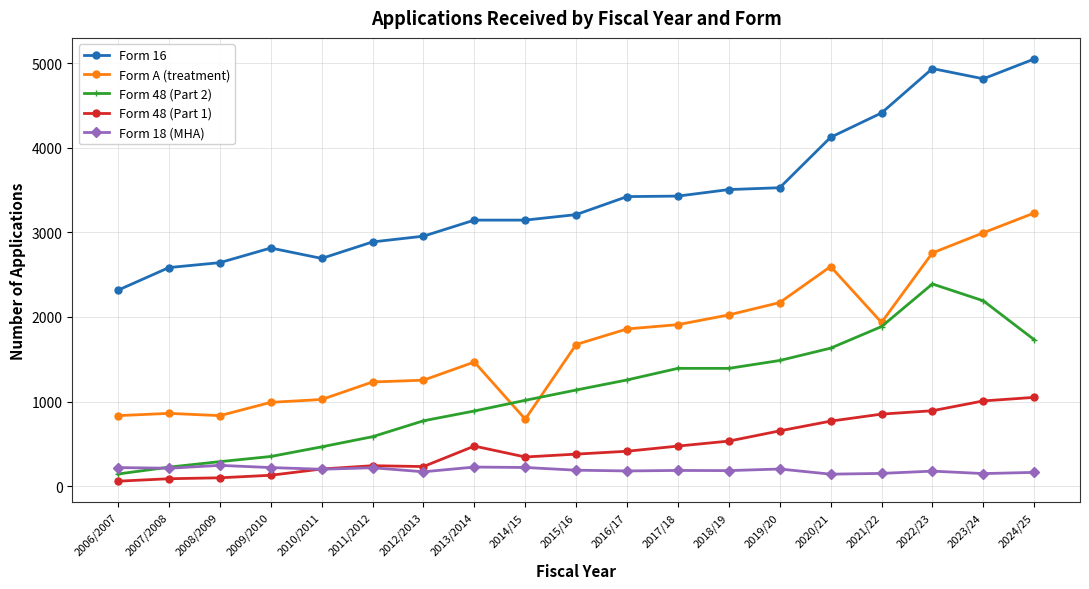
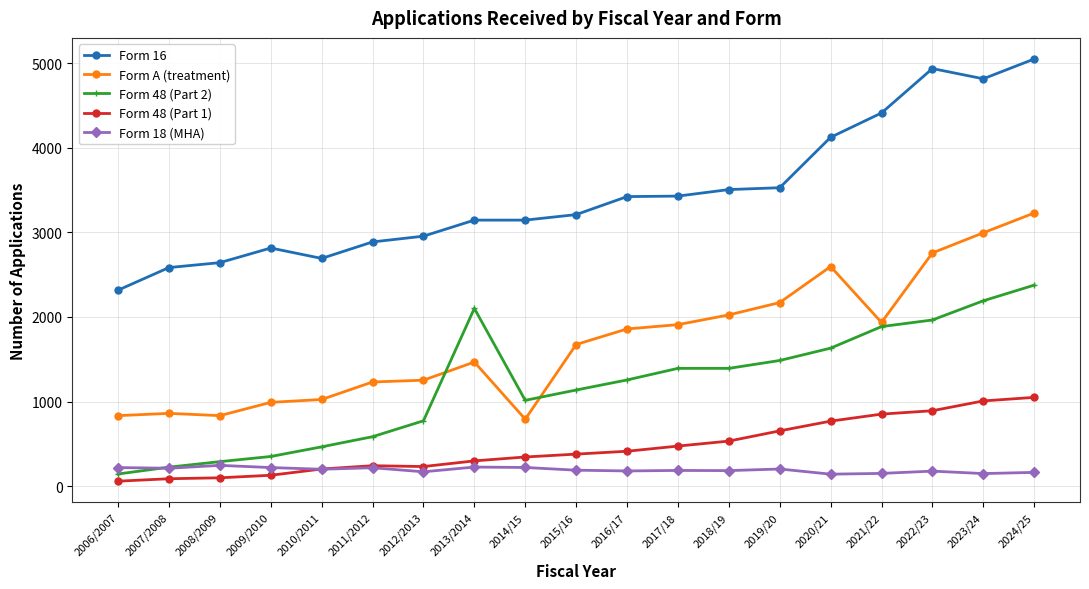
  {
    "Form 16": {
      "2006/2007": 2300,
      "2007/2008": 2600,
      "2008/2009": 2600,
      "2009/2010": 2800,
      "2010/2011": 2700,
      "2011/2012": 2900,
      "2012/2013": 3000,
      "2013/2014": 3100,
      "2014/15": 3100,
      "2015/16": 3200,
      "2016/17": 3400,
      "2017/18": 3400,
      "2018/19": 3500,
      "2019/20": 3500,
      "2020/21": 4100,
      "2021/22": 4400,
      "2022/23": 4900,
      "2023/24": 4800,
      "2024/25": 5100
    },
    "Form A (treatment)": {
      "2006/2007": 800,
      "2007/2008": 900,
      "2008/2009": 800,
      "2009/2010": 1000,
      "2010/2011": 1000,
      "2011/2012": 1200,
      "2012/2013": 1300,
      "2013/2014": 1500,
      "2014/15": 800,
      "2015/16": 1700,
      "2016/17": 1900,
      "2017/18": 1900,
      "2018/19": 2000,
      "2019/20": 2200,
      "2020/21": 2600,
      "2021/22": 1900,
      "2022/23": 2800,
      "2023/24": 3000,
      "2024/25": 3200
    },
    "Form 48 (Part 2)": {
      "2006/2007": 100,
      "2008/2009": 300,
      "2009/2010": 400,
      "2010/2011": 500,
      "2011/2012": 600,
      "2012/2013": 800,
-     "2013/2014": 900,
+     "2013/2014": 2100,
      "2014/15": 1000,
      "2015/16": 1100,
      "2016/17": 1300,
      "2017/18": 1400,
      "2018/19": 1400,
      "2019/20": 1500,
      "2020/21": 1600,
      "2021/22": 1900,
-     "2022/23": 2400,
+     "2022/23": 2000,
      "2023/24": 2200,
-     "2024/25": 1700
+     "2024/25": 2400
    },
    "Form 48 (Part 1)": {
      "2006/2007": 100,
      "2007/2008": 100,
      "2008/2009": 100,
      "2009/2010": 100,
      "2012/2013": 200,
-     "2013/2014": 500,
+     "2013/2014": 300,
      "2014/15": 300,
      "2015/16": 400,
      "2016/17": 400,
      "2017/18": 500,
      "2018/19": 500,
      "2019/20": 700,
      "2020/21": 800,
      "2021/22": 900,
      "2022/23": 900,
      "2023/24": 1000,
      "2024/25": 1000
    },
    "Form 18 (MHA)": {
      "2006/2007": 200,
      "2008/2009": 200,
      "2009/2010": 200,
      "2012/2013": 200,
      "2013/2014": 200,
      "2014/15": 200,
      "2015/16": 200,
      "2016/17": 200,
      "2017/18": 200,
      "2018/19": 200,
      "2019/20": 200,
      "2020/21": 100,
      "2021/22": 200,
      "2022/23": 200,
      "2023/24": 100,
      "2024/25": 200
    }
  }
